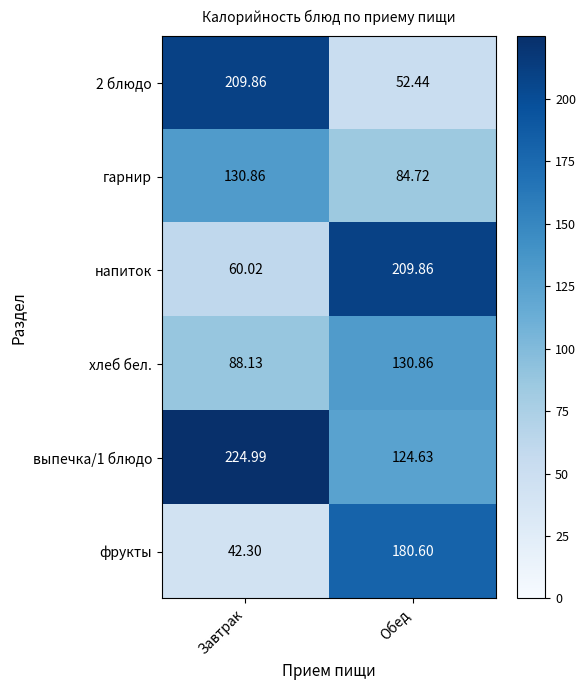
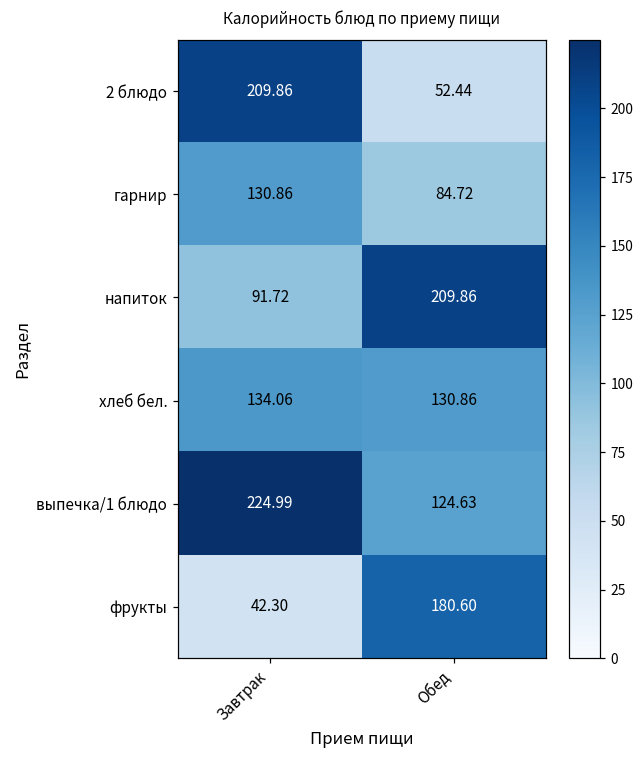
  {
    "2 блюдо": {
      "Завтрак": 209.86,
      "Обед": 52.44
    },
    "гарнир": {
      "Завтрак": 130.86,
      "Обед": 84.72
    },
    "напиток": {
-     "Завтрак": 60.02,
+     "Завтрак": 91.72,
      "Обед": 209.86
    },
    "хлеб бел.": {
-     "Завтрак": 88.13,
+     "Завтрак": 134.06,
      "Обед": 130.86
    },
    "выпечка/1 блюдо": {
      "Завтрак": 224.99,
      "Обед": 124.63
    },
    "фрукты": {
      "Завтрак": 42.30,
      "Обед": 180.60
    }
  }
